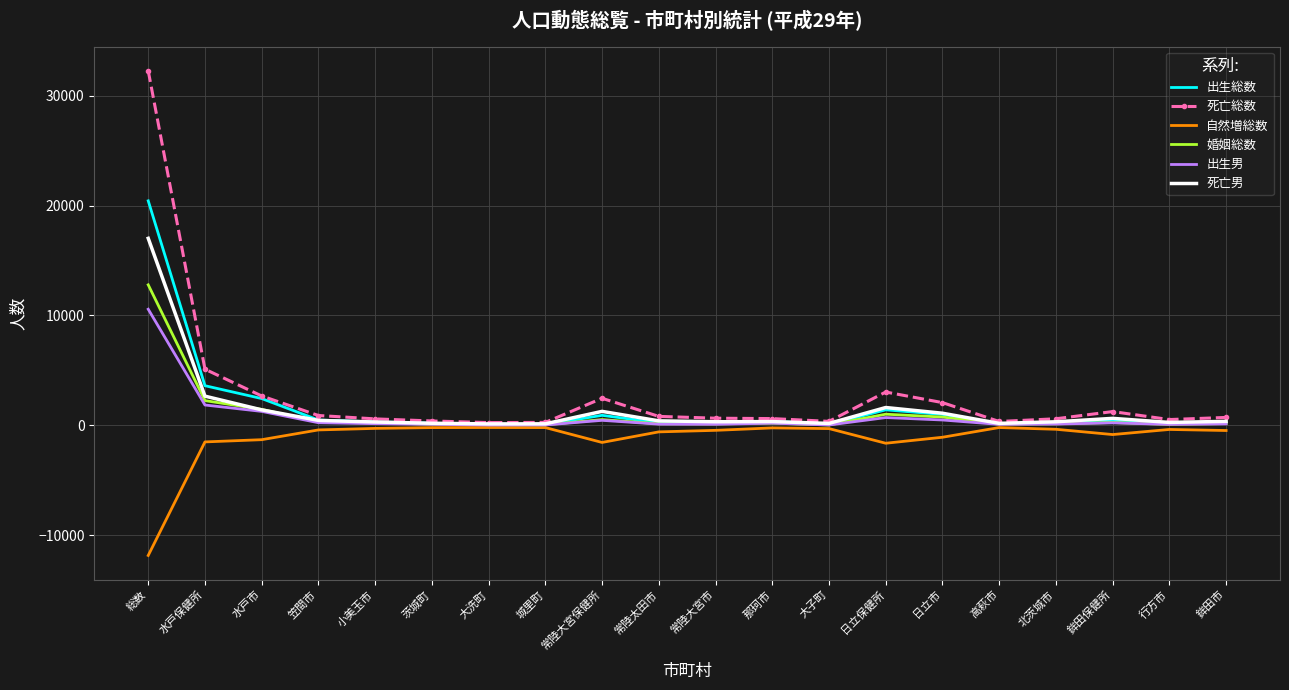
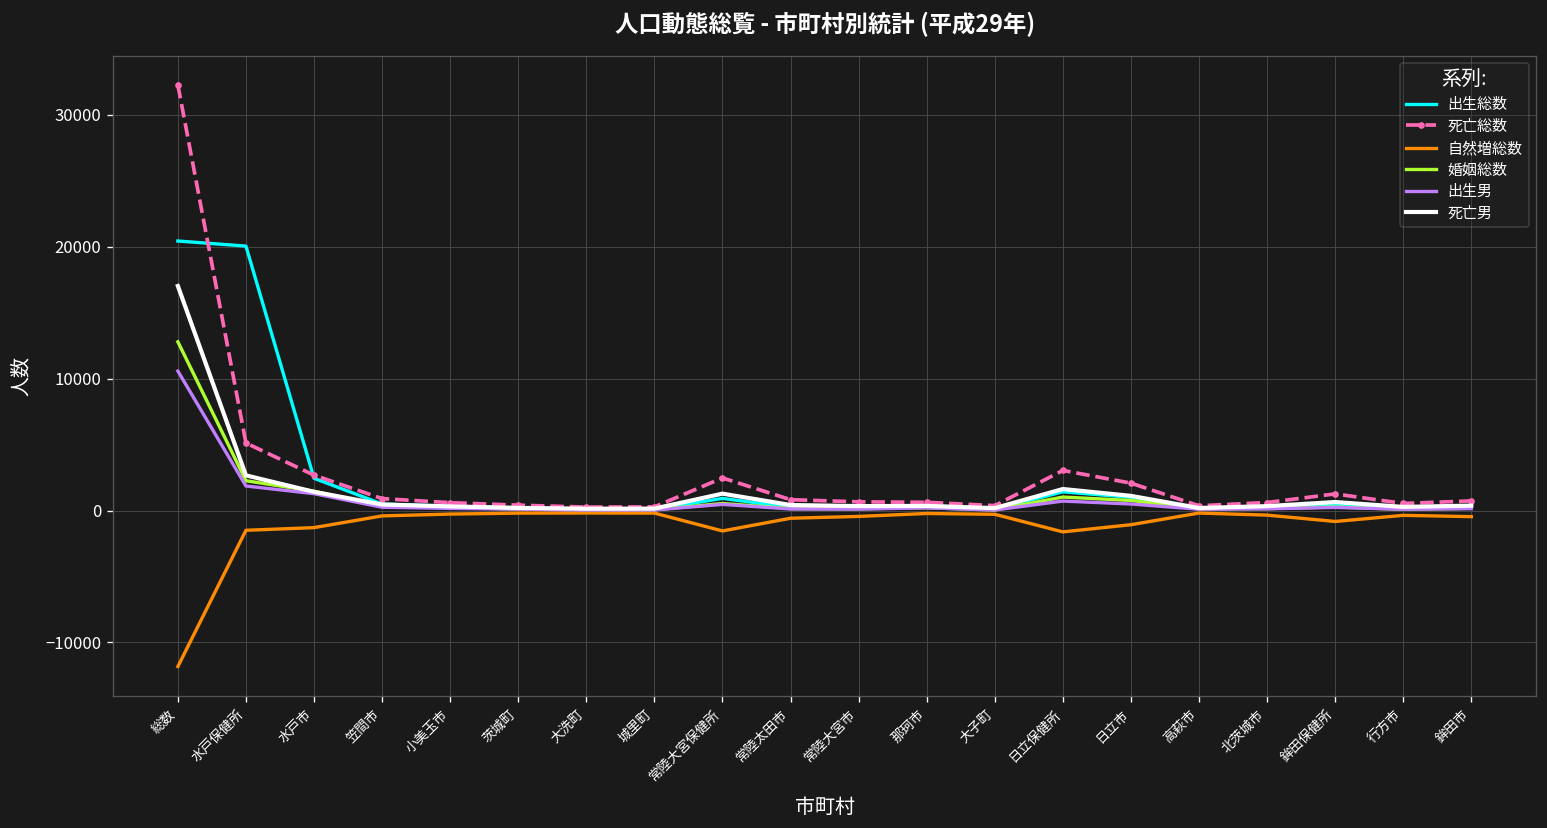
  {
    "出生総数": {
      "総数": 20400,
-     "水戸保健所": 3600,
+     "水戸保健所": 20000,
      "水戸市": 2400,
      "常陸大宮保健所": 900
    },
    "死亡総数": {
      "総数": 32300,
      "水戸保健所": 5100,
      "水戸市": 2700,
      "笠間市": 900,
      "小美玉市": 600,
      "常陸大宮保健所": 2500,
      "常陸太田市": 800,
      "常陸大宮市": 700,
      "日立保健所": 3000,
      "日立市": 2100,
      "北茨城市": 600,
      "鉾田保健所": 1300,
      "行方市": 500,
      "鉾田市": 700
    },
    "自然増総数": {
      "総数": -11800,
      "水戸保健所": -1500,
      "水戸市": -1300,
      "笠間市": -400,
      "小美玉市": -300,
      "茨城町": -200,
      "城里町": -200,
      "常陸大宮保健所": -1500,
      "常陸太田市": -600,
      "常陸大宮市": -400,
      "那珂市": -200,
      "大子町": -300,
      "日立保健所": -1600,
      "日立市": -1100,
      "高萩市": -200,
      "北茨城市": -400,
      "鉾田保健所": -800,
      "行方市": -400,
      "鉾田市": -500
    },
    "婚姻総数": {
      "総数": 12800,
      "水戸保健所": 2300,
      "日立保健所": 1000,
      "日立市": 800
    },
    "出生男": {
      "総数": 10600,
      "水戸保健所": 1900,
      "日立保健所": 700,
      "日立市": 500
    },
    "死亡男": {
      "総数": 17000,
      "水戸保健所": 2700,
      "常陸大宮保健所": 1300
    }
  }
